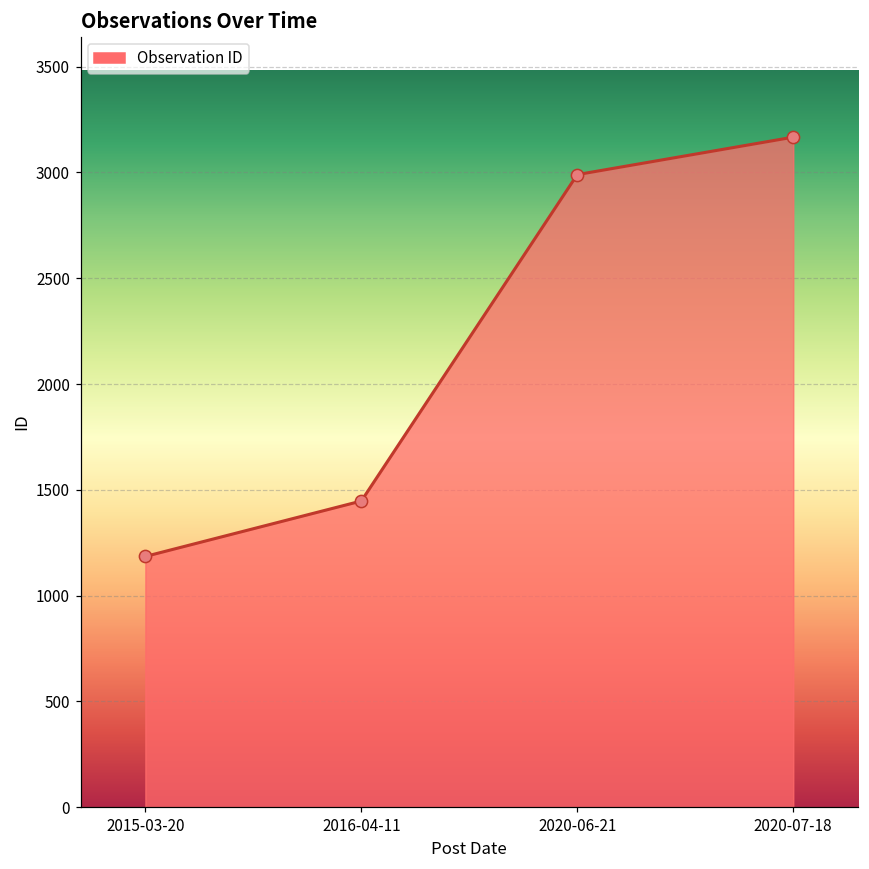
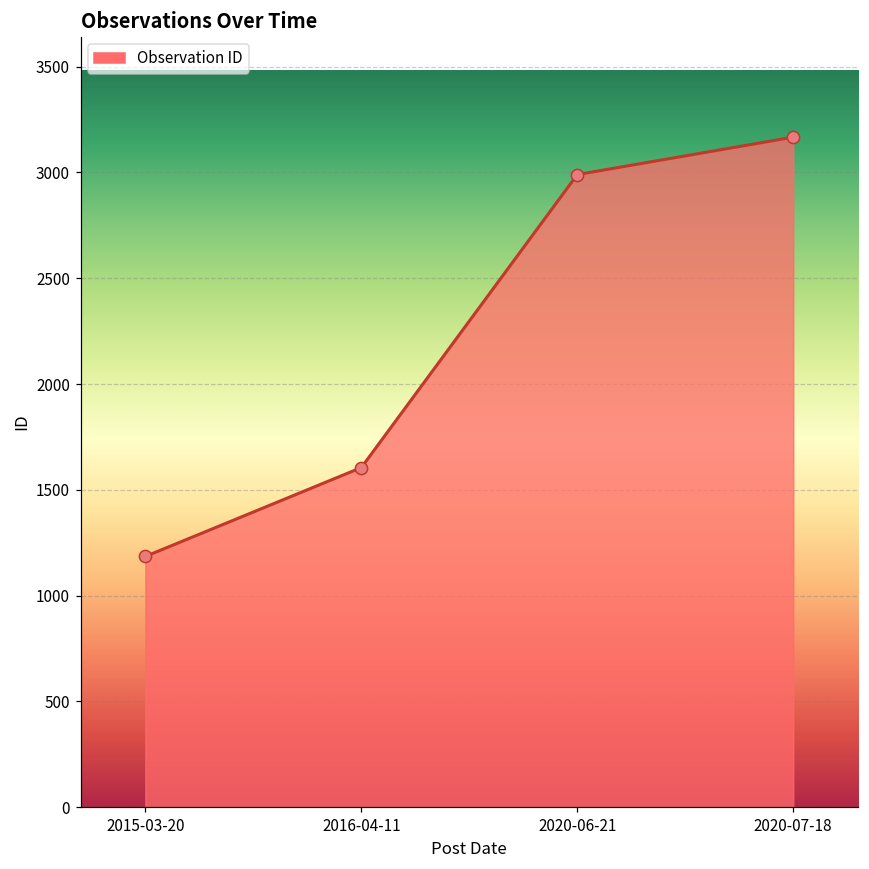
  {
    "2015-03-20": 1190,
-   "2016-04-11": 1450,
+   "2016-04-11": 1610,
    "2020-06-21": 2990,
    "2020-07-18": 3170
  }
